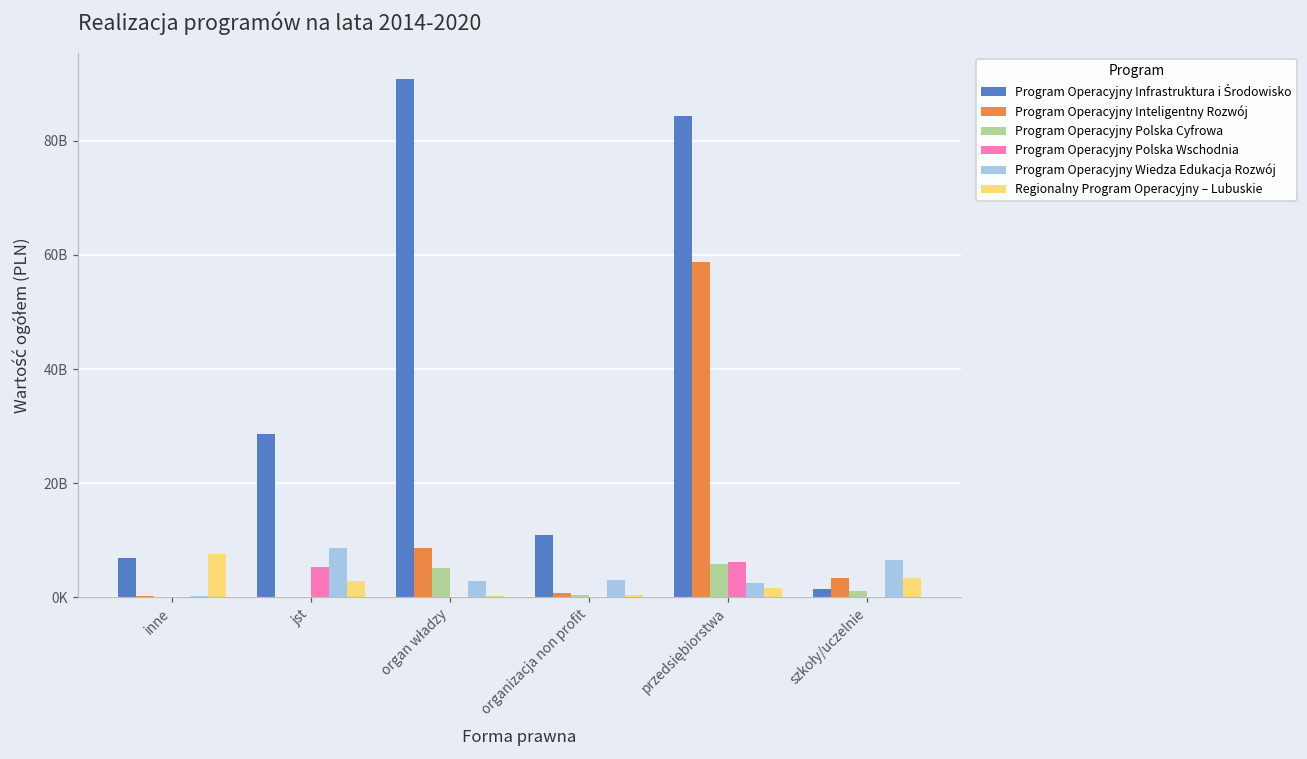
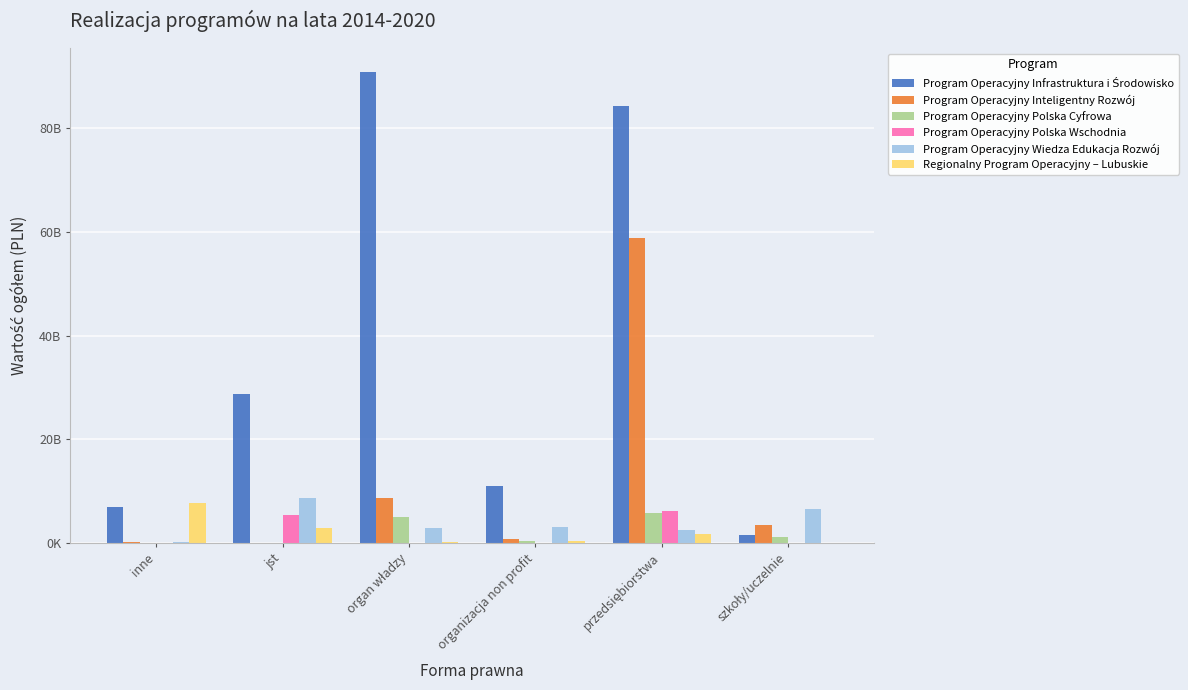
  {
    "Program Operacyjny Infrastruktura i Środowisko": {
      "inne": 7000000000,
      "jst": 29000000000,
      "organ władzy": 91000000000,
      "organizacja non profit": 11000000000,
      "przedsiębiorstwa": 84000000000,
      "szkoły/uczelnie": 2000000000
    },
    "Program Operacyjny Inteligentny Rozwój": {
      "jst": 0,
      "organ władzy": 9000000000,
      "organizacja non profit": 1000000000,
      "przedsiębiorstwa": 59000000000,
      "szkoły/uczelnie": 3000000000
    },
    "Program Operacyjny Polska Cyfrowa": {
      "organ władzy": 5000000000,
      "organizacja non profit": 0,
      "przedsiębiorstwa": 6000000000,
      "szkoły/uczelnie": 1000000000
    },
    "Program Operacyjny Polska Wschodnia": {
      "jst": 5000000000,
      "przedsiębiorstwa": 6000000000,
      "szkoły/uczelnie": 0
    },
    "Program Operacyjny Wiedza Edukacja Rozwój": {
      "jst": 9000000000,
      "organ władzy": 3000000000,
      "organizacja non profit": 3000000000,
      "przedsiębiorstwa": 2000000000,
      "szkoły/uczelnie": 7000000000
    },
    "Regionalny Program Operacyjny – Lubuskie": {
      "inne": 8000000000,
      "jst": 3000000000,
      "przedsiębiorstwa": 2000000000,
-     "szkoły/uczelnie": 3000000000
+     "szkoły/uczelnie": 0
    }
  }
